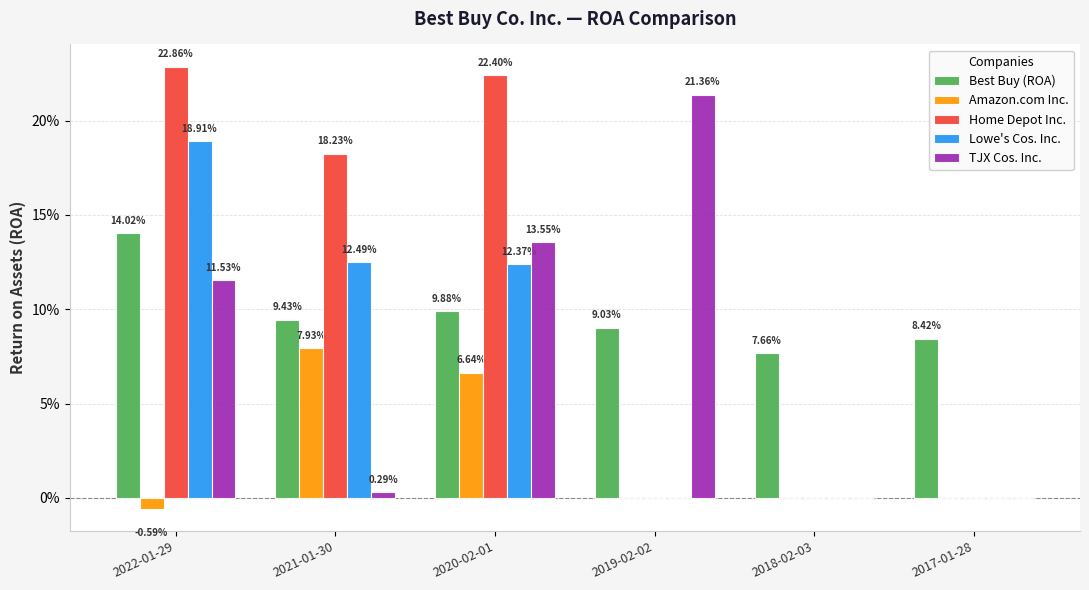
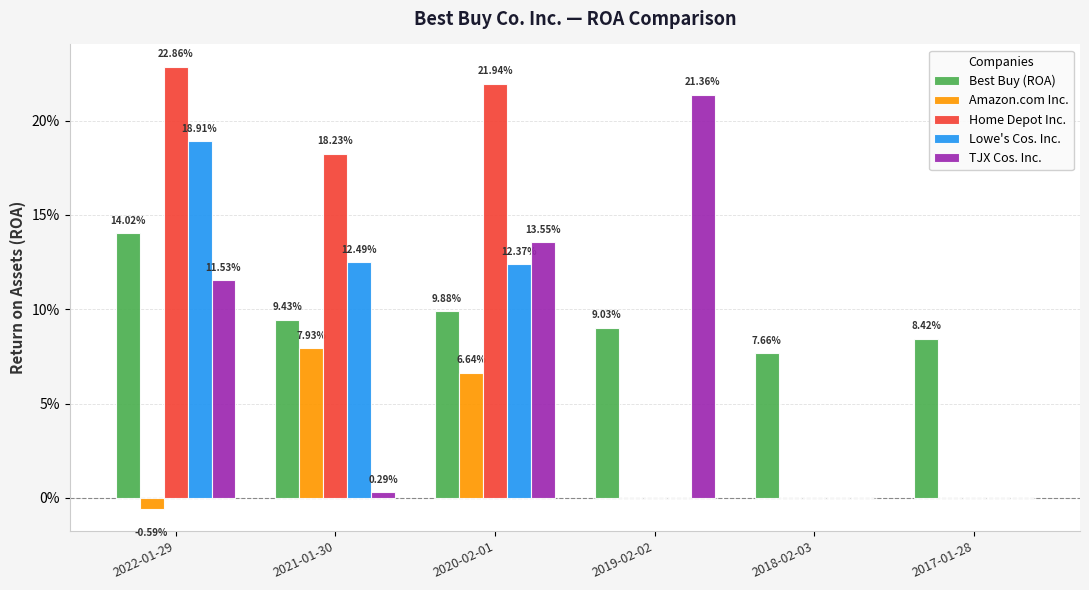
  {
    "Best Buy (ROA)": {
      "2022-01-29": "14.02%",
      "2021-01-30": "9.43%",
      "2020-02-01": "9.88%",
      "2019-02-02": "9.03%",
      "2018-02-03": "7.66%",
      "2017-01-28": "8.42%"
    },
    "Amazon.com Inc.": {
      "2022-01-29": "-0.59%",
      "2021-01-30": "7.93%",
      "2020-02-01": "6.64%"
    },
    "Home Depot Inc.": {
      "2022-01-29": "22.86%",
      "2021-01-30": "18.23%",
-     "2020-02-01": "22.40%"
+     "2020-02-01": "21.94%"
    },
    "Lowe's Cos. Inc.": {
      "2022-01-29": "18.91%",
      "2021-01-30": "12.49%",
      "2020-02-01": "12.37%"
    },
    "TJX Cos. Inc.": {
      "2022-01-29": "11.53%",
      "2021-01-30": "0.29%",
      "2020-02-01": "13.55%",
      "2019-02-02": "21.36%"
    }
  }
